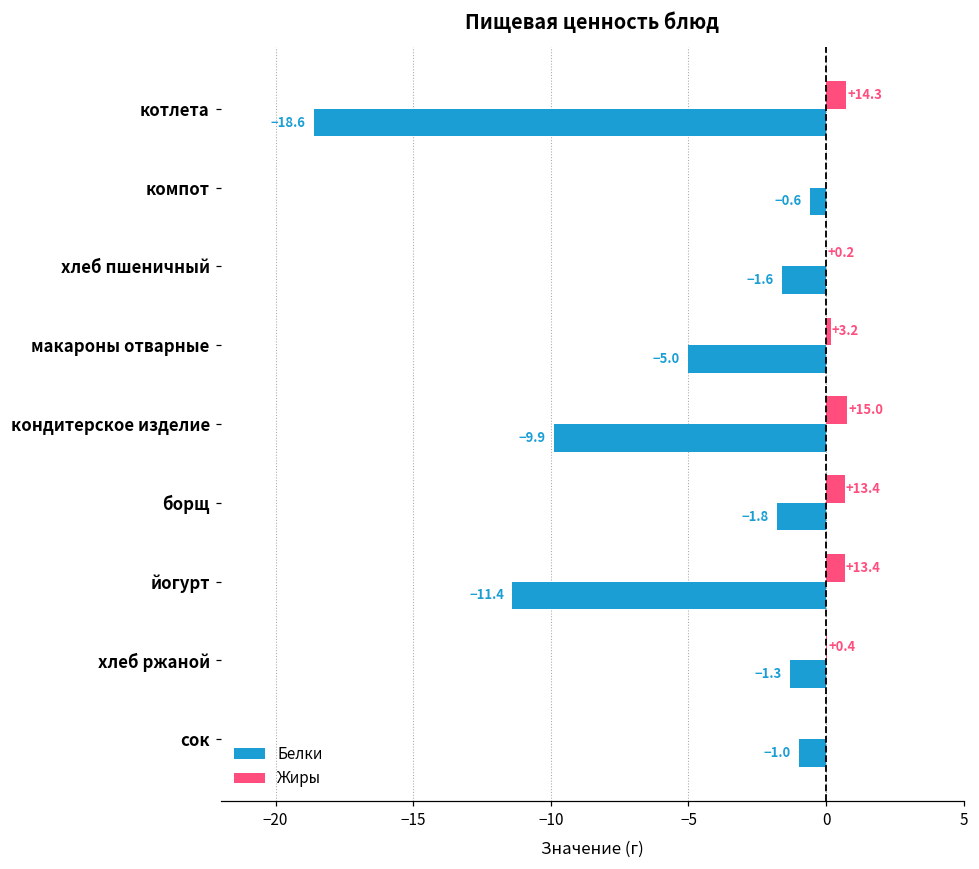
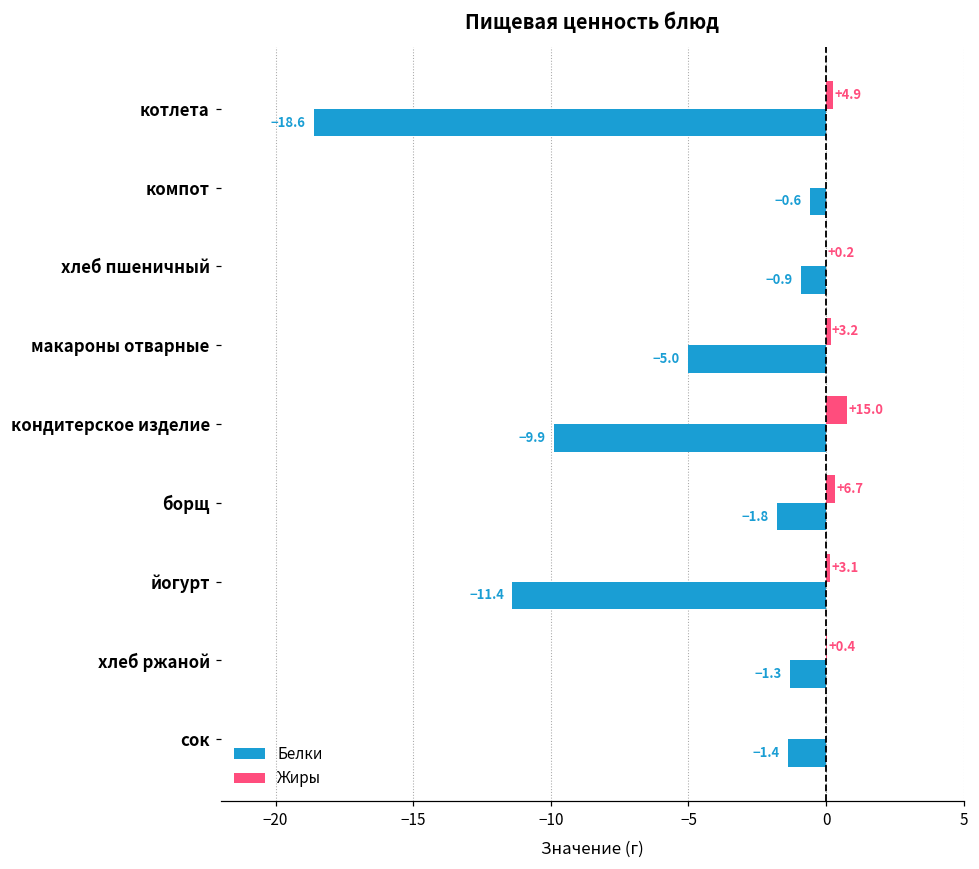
  {
    "Белки": {
      "котлета": "-18.6",
      "компот": "-0.6",
-     "хлеб пшеничный": "-1.6",
+     "хлеб пшеничный": "-0.9",
      "макароны отварные": "-5.0",
      "кондитерское изделие": "-9.9",
      "борщ": "-1.8",
      "йогурт": "-11.4",
      "хлеб ржаной": "-1.3",
-     "сок": "-1.0"
+     "сок": "-1.4"
    },
    "Жиры": {
-     "котлета": "+14.3",
-     "борщ": "+13.4",
-     "йогурт": "+13.4"
+     "котлета": "+4.9",
+     "борщ": "+6.7",
+     "йогурт": "+3.1"
    }
  }
